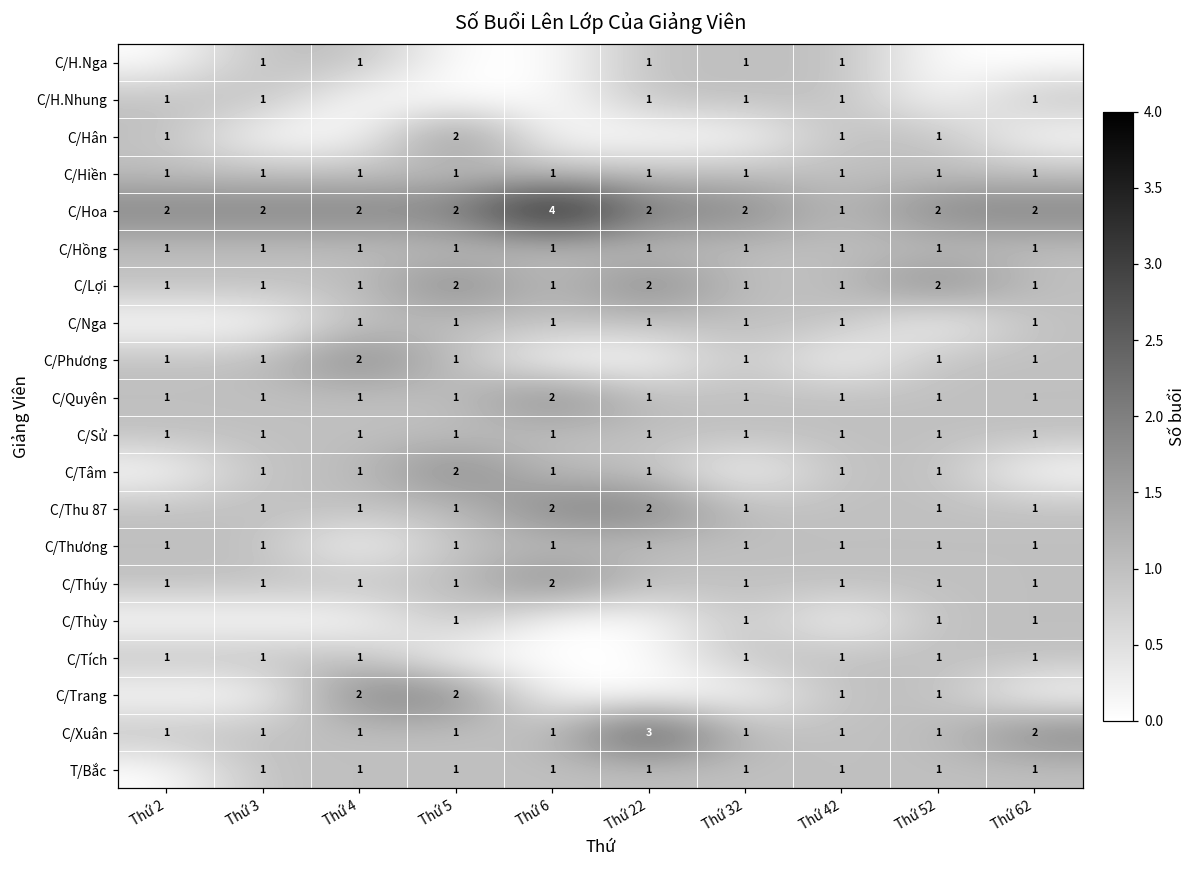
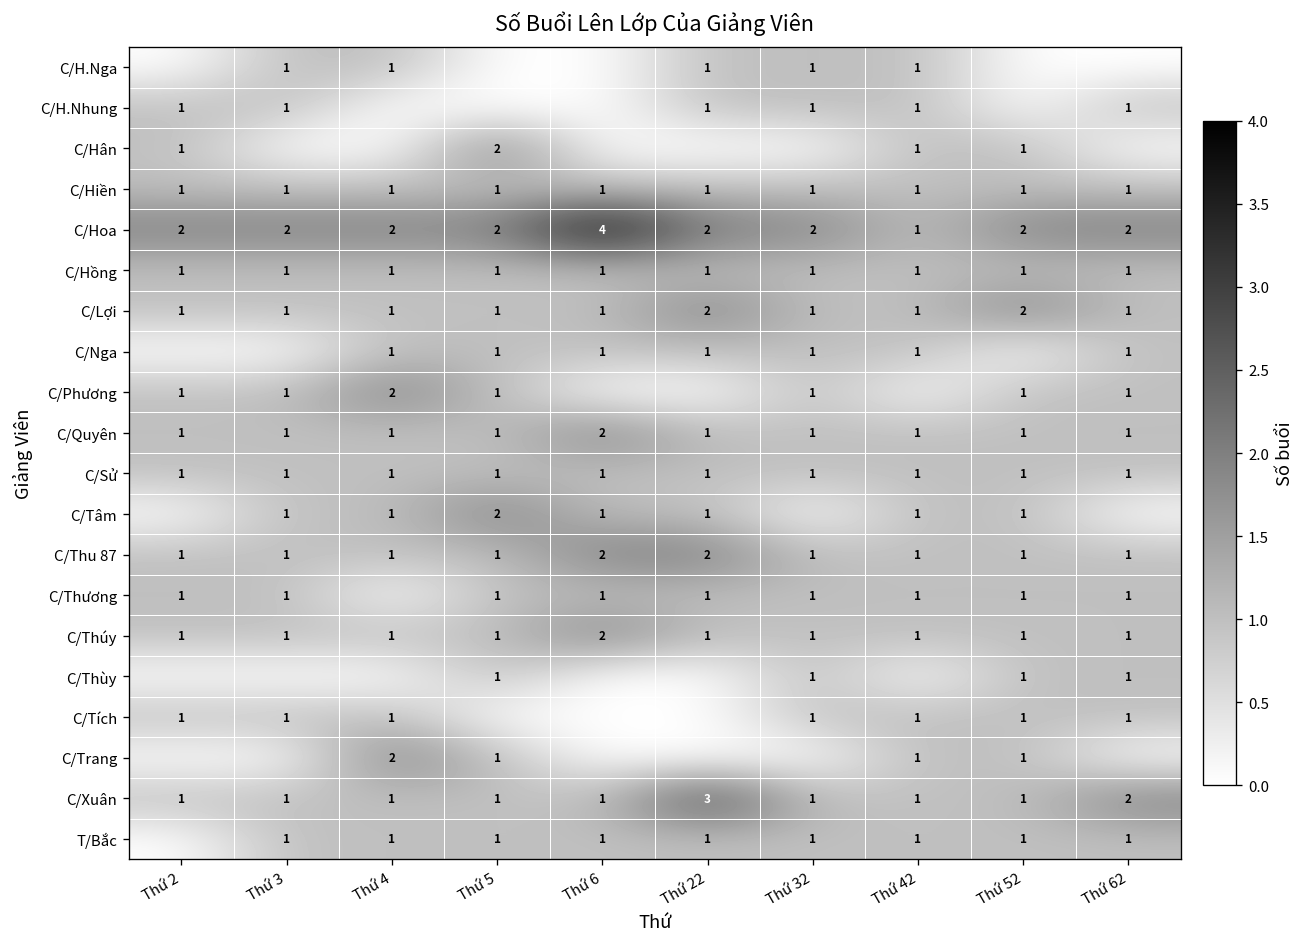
  {
    "C/H.Nga": {
      "Thứ 3": 1,
      "Thứ 4": 1,
      "Thứ 22": 1,
      "Thứ 32": 1,
      "Thứ 42": 1
    },
    "C/H.Nhung": {
      "Thứ 2": 1,
      "Thứ 3": 1,
      "Thứ 22": 1,
      "Thứ 32": 1,
      "Thứ 42": 1,
      "Thứ 62": 1
    },
    "C/Hân": {
      "Thứ 2": 1,
      "Thứ 5": 2,
      "Thứ 42": 1,
      "Thứ 52": 1
    },
    "C/Hiền": {
      "Thứ 2": 1,
      "Thứ 3": 1,
      "Thứ 4": 1,
      "Thứ 5": 1,
      "Thứ 6": 1,
      "Thứ 22": 1,
      "Thứ 32": 1,
      "Thứ 42": 1,
      "Thứ 52": 1,
      "Thứ 62": 1
    },
    "C/Hoa": {
      "Thứ 2": 2,
      "Thứ 3": 2,
      "Thứ 4": 2,
      "Thứ 5": 2,
      "Thứ 6": 4,
      "Thứ 22": 2,
      "Thứ 32": 2,
      "Thứ 42": 1,
      "Thứ 52": 2,
      "Thứ 62": 2
    },
    "C/Hồng": {
      "Thứ 2": 1,
      "Thứ 3": 1,
      "Thứ 4": 1,
      "Thứ 5": 1,
      "Thứ 6": 1,
      "Thứ 22": 1,
      "Thứ 32": 1,
      "Thứ 42": 1,
      "Thứ 52": 1,
      "Thứ 62": 1
    },
    "C/Lợi": {
      "Thứ 2": 1,
      "Thứ 3": 1,
      "Thứ 4": 1,
-     "Thứ 5": 2,
+     "Thứ 5": 1,
      "Thứ 6": 1,
      "Thứ 22": 2,
      "Thứ 32": 1,
      "Thứ 42": 1,
      "Thứ 52": 2,
      "Thứ 62": 1
    },
    "C/Nga": {
      "Thứ 4": 1,
      "Thứ 5": 1,
      "Thứ 6": 1,
      "Thứ 22": 1,
      "Thứ 32": 1,
      "Thứ 42": 1,
      "Thứ 62": 1
    },
    "C/Phương": {
      "Thứ 2": 1,
      "Thứ 3": 1,
      "Thứ 4": 2,
      "Thứ 5": 1,
      "Thứ 32": 1,
      "Thứ 52": 1,
      "Thứ 62": 1
    },
    "C/Quyên": {
      "Thứ 2": 1,
      "Thứ 3": 1,
      "Thứ 4": 1,
      "Thứ 5": 1,
      "Thứ 6": 2,
      "Thứ 22": 1,
      "Thứ 32": 1,
      "Thứ 42": 1,
      "Thứ 52": 1,
      "Thứ 62": 1
    },
    "C/Sử": {
      "Thứ 2": 1,
      "Thứ 3": 1,
      "Thứ 4": 1,
      "Thứ 5": 1,
      "Thứ 6": 1,
      "Thứ 22": 1,
      "Thứ 32": 1,
      "Thứ 42": 1,
      "Thứ 52": 1,
      "Thứ 62": 1
    },
    "C/Tâm": {
      "Thứ 3": 1,
      "Thứ 4": 1,
      "Thứ 5": 2,
      "Thứ 6": 1,
      "Thứ 22": 1,
      "Thứ 42": 1,
      "Thứ 52": 1
    },
    "C/Thu 87": {
      "Thứ 2": 1,
      "Thứ 3": 1,
      "Thứ 4": 1,
      "Thứ 5": 1,
      "Thứ 6": 2,
      "Thứ 22": 2,
      "Thứ 32": 1,
      "Thứ 42": 1,
      "Thứ 52": 1,
      "Thứ 62": 1
    },
    "C/Thương": {
      "Thứ 2": 1,
      "Thứ 3": 1,
      "Thứ 5": 1,
      "Thứ 6": 1,
      "Thứ 22": 1,
      "Thứ 32": 1,
      "Thứ 42": 1,
      "Thứ 52": 1,
      "Thứ 62": 1
    },
    "C/Thúy": {
      "Thứ 2": 1,
      "Thứ 3": 1,
      "Thứ 4": 1,
      "Thứ 5": 1,
      "Thứ 6": 2,
      "Thứ 22": 1,
      "Thứ 32": 1,
      "Thứ 42": 1,
      "Thứ 52": 1,
      "Thứ 62": 1
    },
    "C/Thùy": {
      "Thứ 5": 1,
      "Thứ 32": 1,
      "Thứ 52": 1,
      "Thứ 62": 1
    },
    "C/Tích": {
      "Thứ 2": 1,
      "Thứ 3": 1,
      "Thứ 4": 1,
      "Thứ 32": 1,
      "Thứ 42": 1,
      "Thứ 52": 1,
      "Thứ 62": 1
    },
    "C/Trang": {
      "Thứ 4": 2,
-     "Thứ 5": 2,
+     "Thứ 5": 1,
      "Thứ 42": 1,
      "Thứ 52": 1
    },
    "C/Xuân": {
      "Thứ 2": 1,
      "Thứ 3": 1,
      "Thứ 4": 1,
      "Thứ 5": 1,
      "Thứ 6": 1,
      "Thứ 22": 3,
      "Thứ 32": 1,
      "Thứ 42": 1,
      "Thứ 52": 1,
      "Thứ 62": 2
    },
    "T/Bắc": {
      "Thứ 3": 1,
      "Thứ 4": 1,
      "Thứ 5": 1,
      "Thứ 6": 1,
      "Thứ 22": 1,
      "Thứ 32": 1,
      "Thứ 42": 1,
      "Thứ 52": 1,
      "Thứ 62": 1
    }
  }
